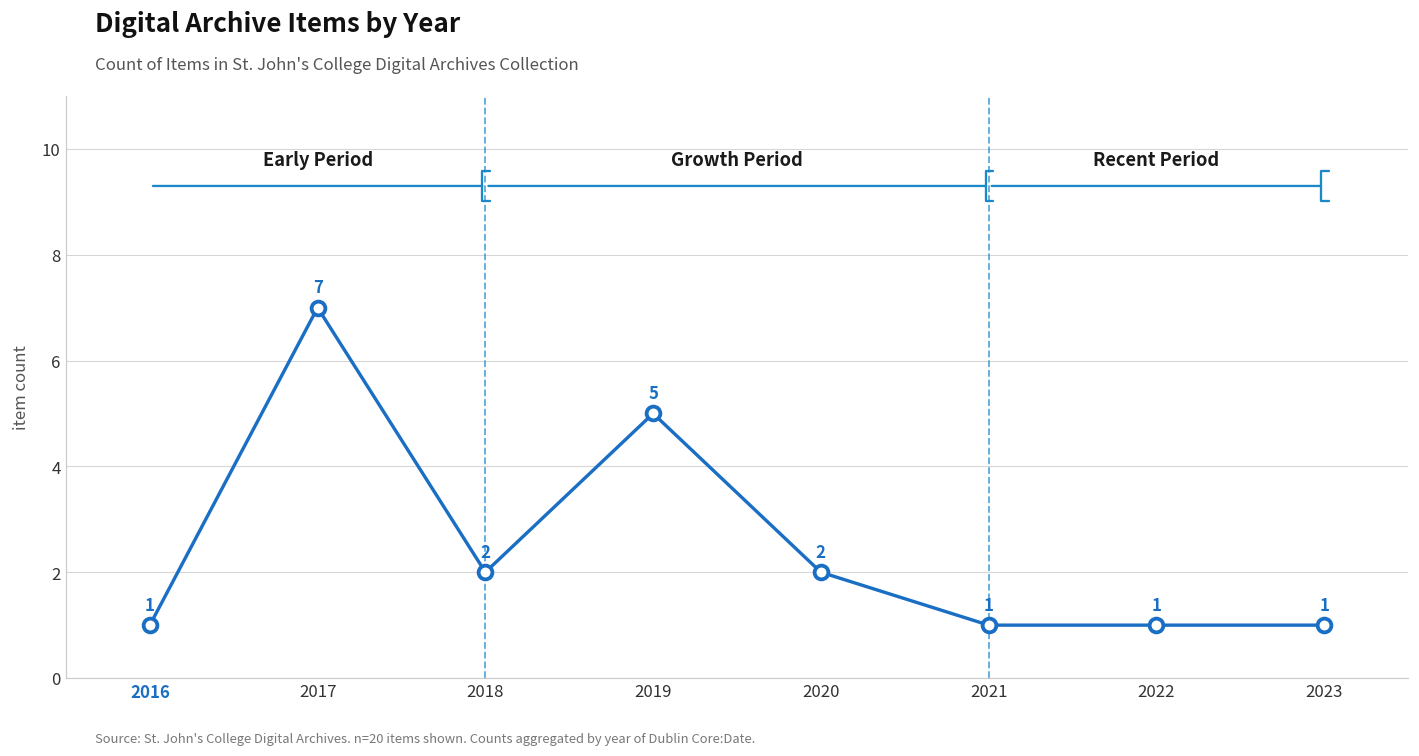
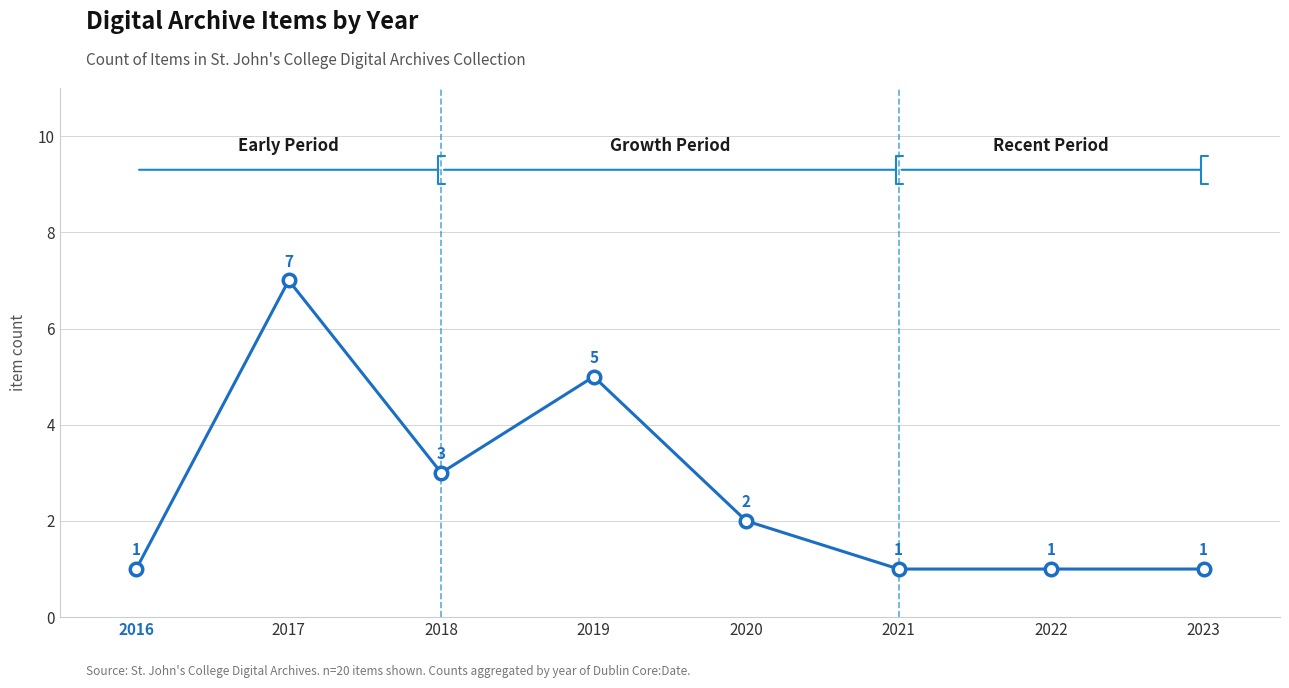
  {
    "2016": 1,
    "2017": 7,
-   "2018": 2,
+   "2018": 3,
    "2019": 5,
    "2020": 2,
    "2021": 1,
    "2022": 1,
    "2023": 1
  }
